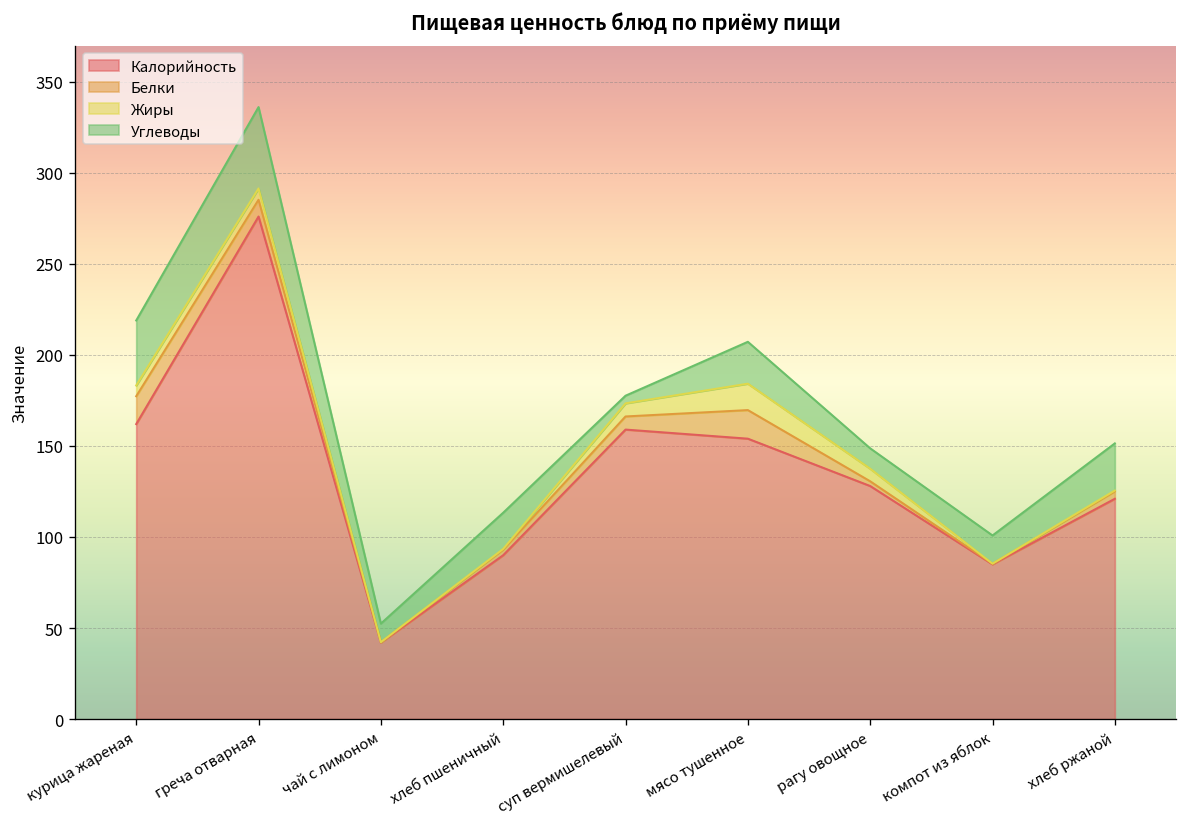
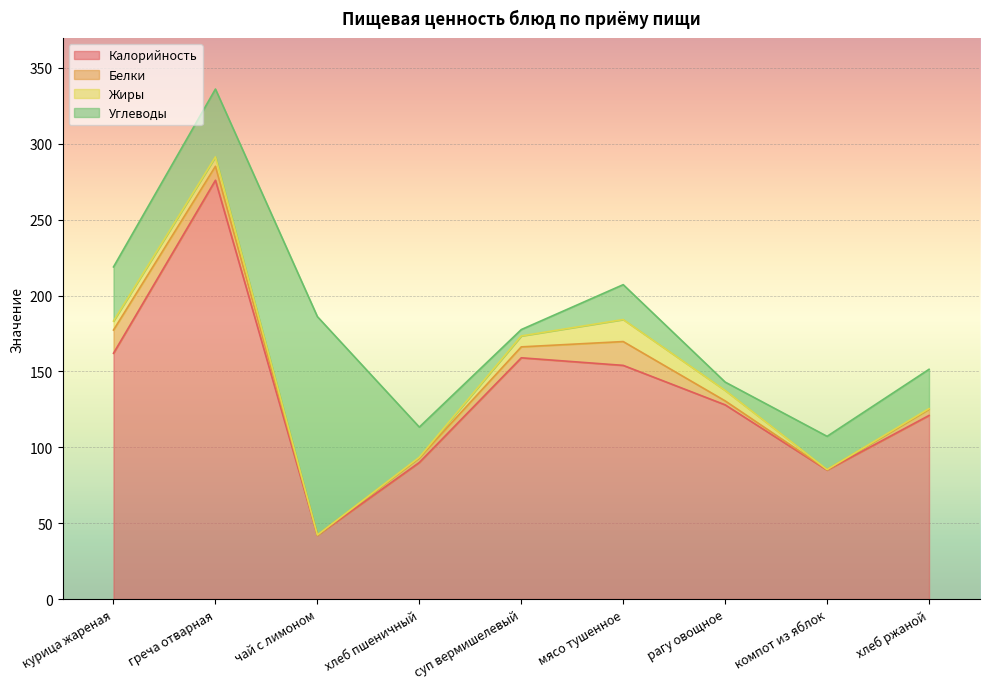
  {
    "Углеводы": {
      "курица жареная": 36,
      "греча отварная": 45,
-     "чай с лимоном": 10,
+     "чай с лимоном": 144,
      "хлеб пшеничный": 20,
      "суп вермишелевый": 4,
      "мясо тушенное": 23,
-     "рагу овощное": 11,
-     "компот из яблок": 16,
+     "рагу овощное": 6,
+     "компот из яблок": 22,
      "хлеб ржаной": 26
    }
  }
